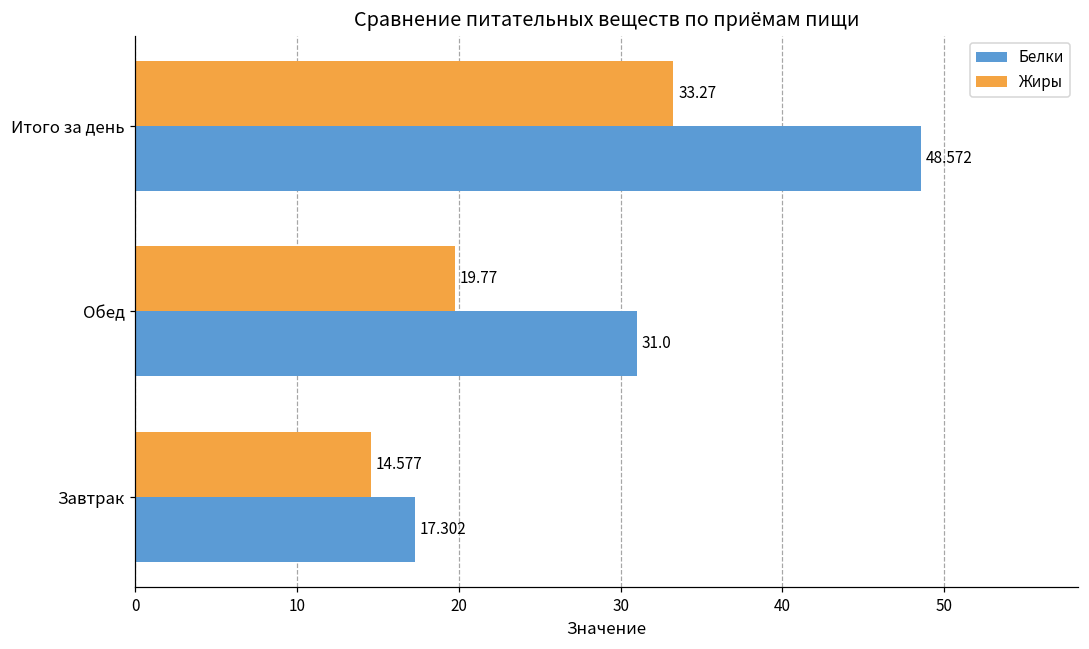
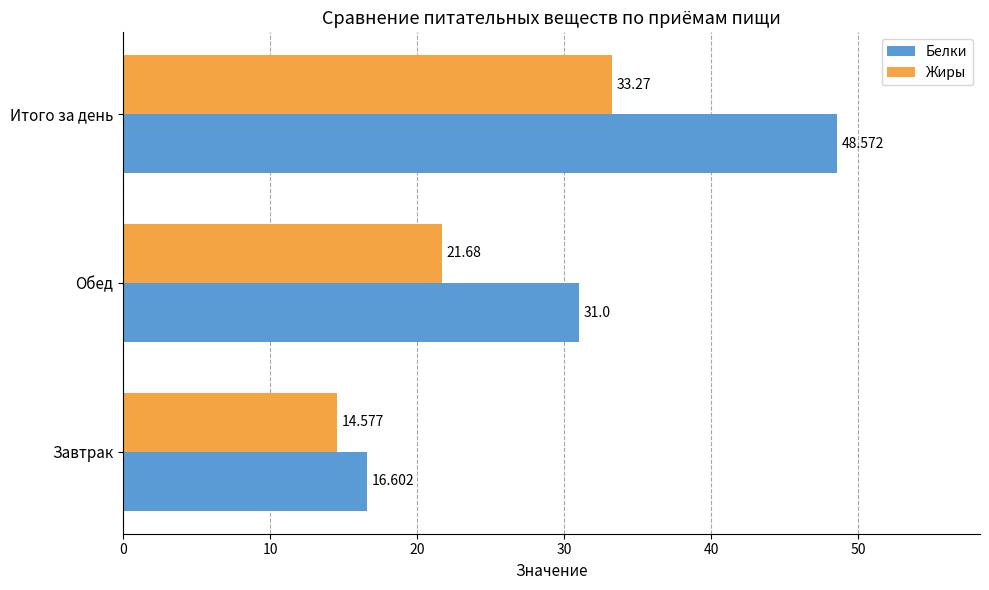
  {
    "Белки": {
      "Итого за день": 48.572,
      "Обед": 31.0,
-     "Завтрак": 17.302
+     "Завтрак": 16.602
    },
    "Жиры": {
      "Итого за день": 33.27,
-     "Обед": 19.77,
+     "Обед": 21.68,
      "Завтрак": 14.577
    }
  }
